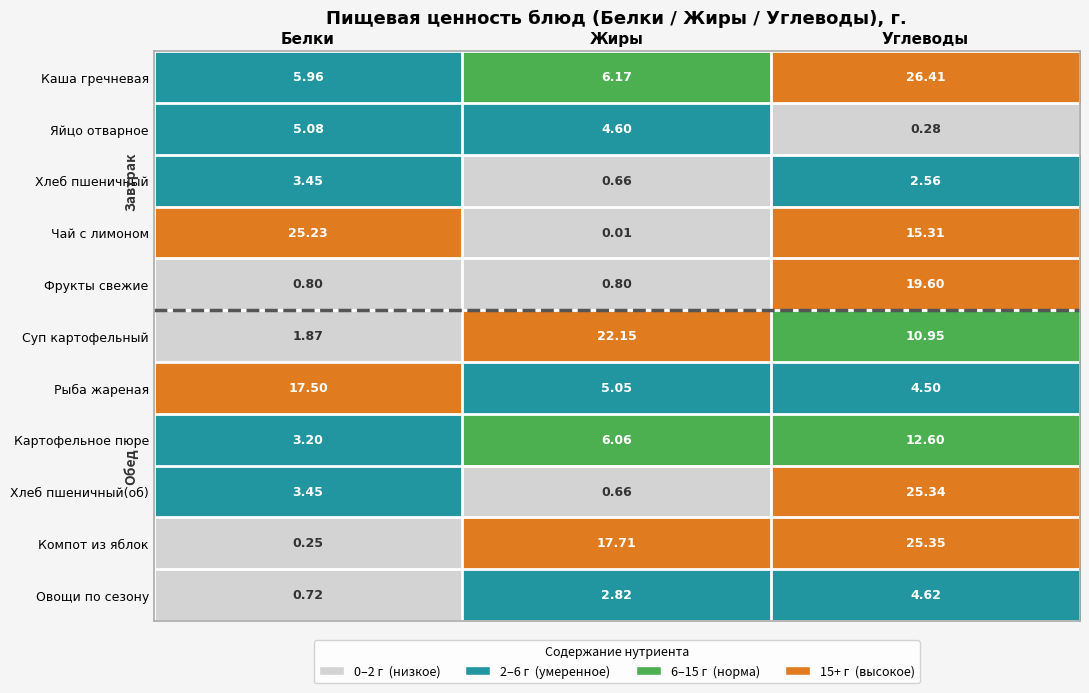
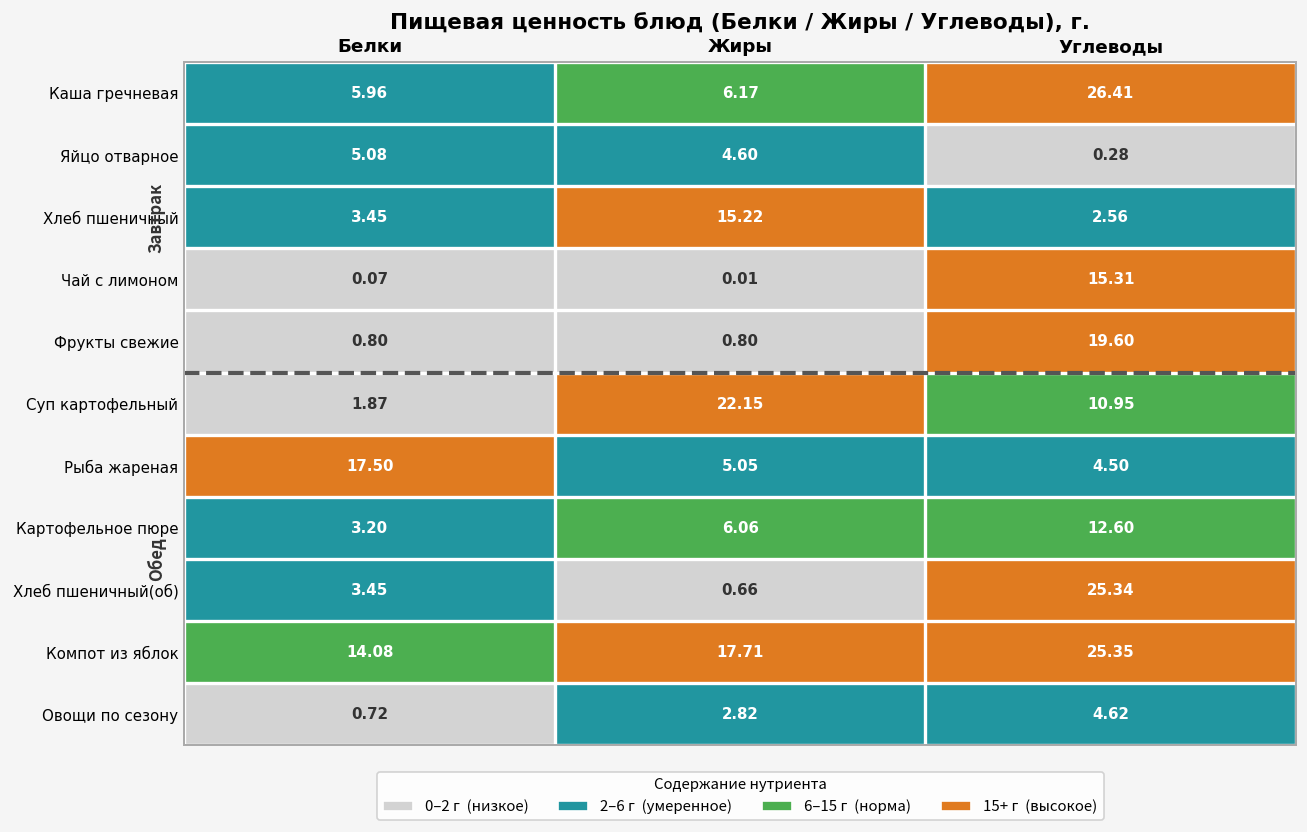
  {
    "Каша гречневая": {
      "Белки": 5.96,
      "Жиры": 6.17,
      "Углеводы": 26.41
    },
    "Яйцо отварное": {
      "Белки": 5.08,
      "Жиры": 4.60,
      "Углеводы": 0.28
    },
    "Хлеб пшеничный": {
      "Белки": 3.45,
-     "Жиры": 0.66,
+     "Жиры": 15.22,
      "Углеводы": 2.56
    },
    "Чай с лимоном": {
-     "Белки": 25.23,
+     "Белки": 0.07,
      "Жиры": 0.01,
      "Углеводы": 15.31
    },
    "Фрукты свежие": {
      "Белки": 0.80,
      "Жиры": 0.80,
      "Углеводы": 19.60
    },
    "Суп картофельный": {
      "Белки": 1.87,
      "Жиры": 22.15,
      "Углеводы": 10.95
    },
    "Рыба жареная": {
      "Белки": 17.50,
      "Жиры": 5.05,
      "Углеводы": 4.50
    },
    "Картофельное пюре": {
      "Белки": 3.20,
      "Жиры": 6.06,
      "Углеводы": 12.60
    },
    "Хлеб пшеничный(об)": {
      "Белки": 3.45,
      "Жиры": 0.66,
      "Углеводы": 25.34
    },
    "Компот из яблок": {
-     "Белки": 0.25,
+     "Белки": 14.08,
      "Жиры": 17.71,
      "Углеводы": 25.35
    },
    "Овощи по сезону": {
      "Белки": 0.72,
      "Жиры": 2.82,
      "Углеводы": 4.62
    }
  }
